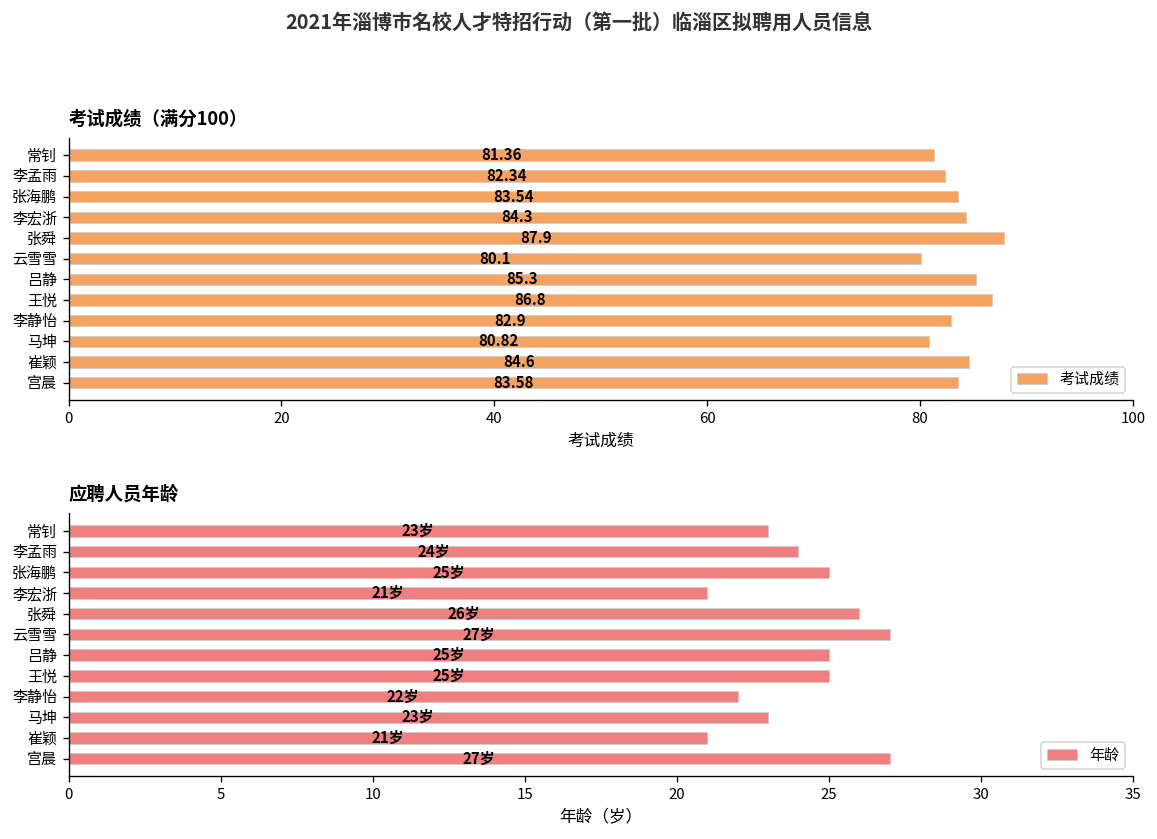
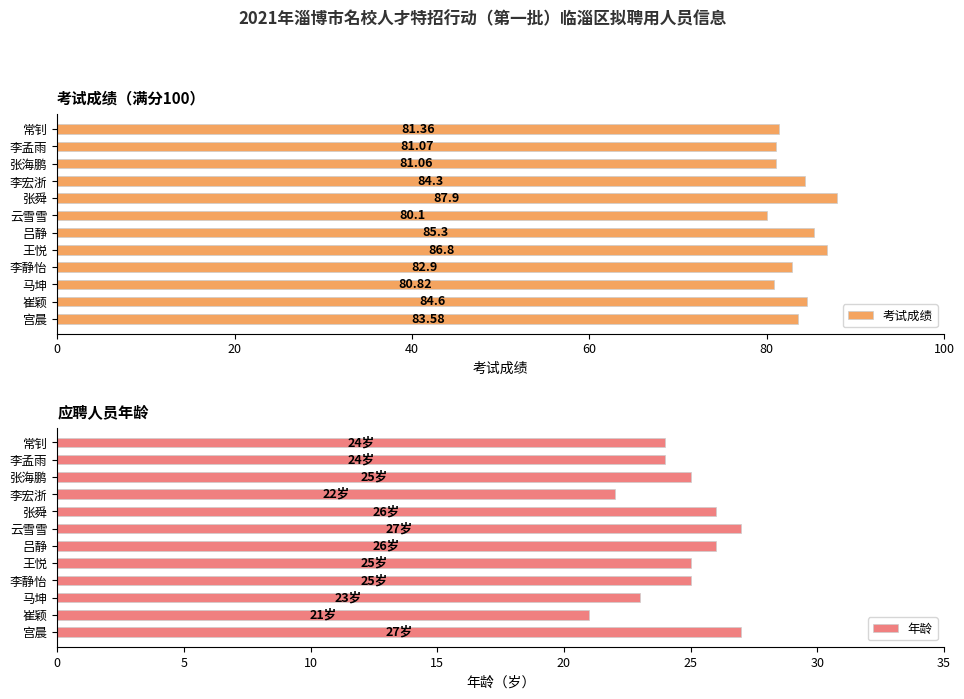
  {
    "考试成绩（满分100）": {
      "常钊": "81.36",
-     "李孟雨": "82.34",
-     "张海鹏": "83.54",
+     "李孟雨": "81.07",
+     "张海鹏": "81.06",
      "李宏浙": "84.3",
      "张舜": "87.9",
      "云雪雪": "80.1",
      "吕静": "85.3",
      "王悦": "86.8",
      "李静怡": "82.9",
      "马坤": "80.82",
      "崔颖": "84.6",
      "宫晨": "83.58"
    },
    "应聘人员年龄": {
-     "常钊": "23岁",
+     "常钊": "24岁",
      "李孟雨": "24岁",
      "张海鹏": "25岁",
-     "李宏浙": "21岁",
+     "李宏浙": "22岁",
      "张舜": "26岁",
      "云雪雪": "27岁",
-     "吕静": "25岁",
+     "吕静": "26岁",
      "王悦": "25岁",
-     "李静怡": "22岁",
+     "李静怡": "25岁",
      "马坤": "23岁",
      "崔颖": "21岁",
      "宫晨": "27岁"
    }
  }
